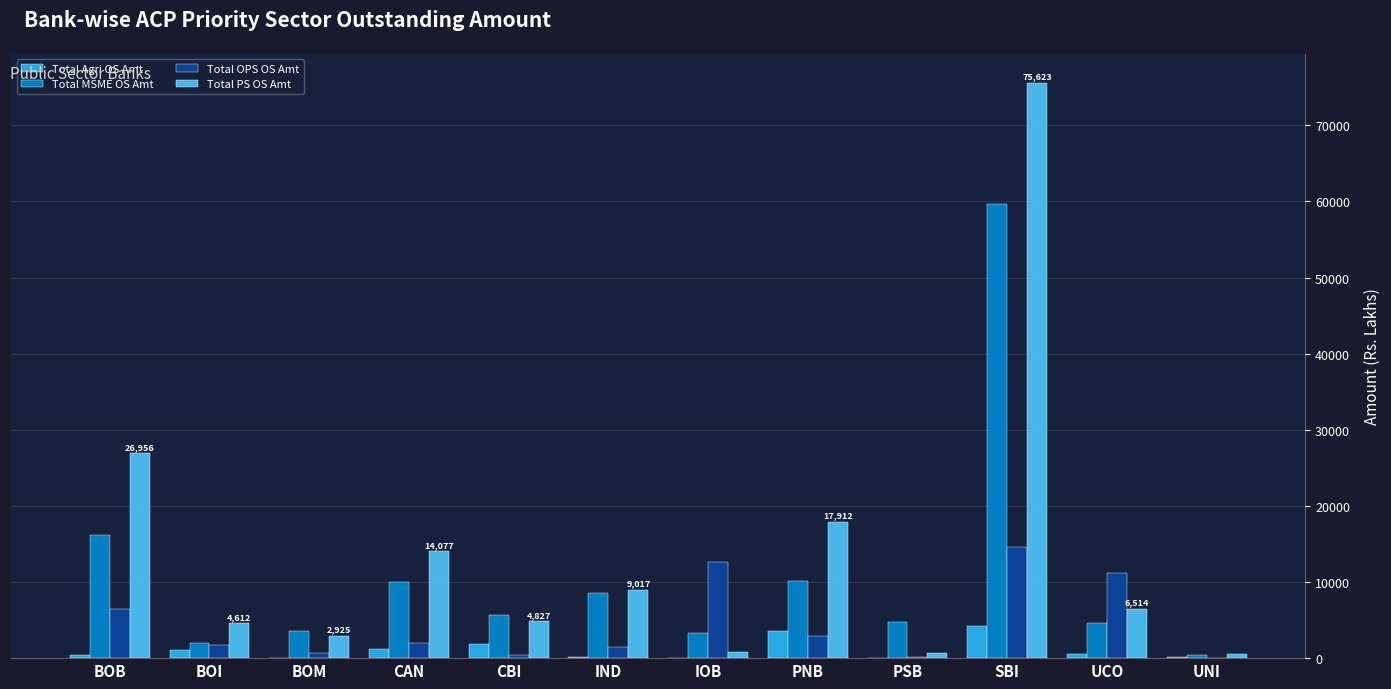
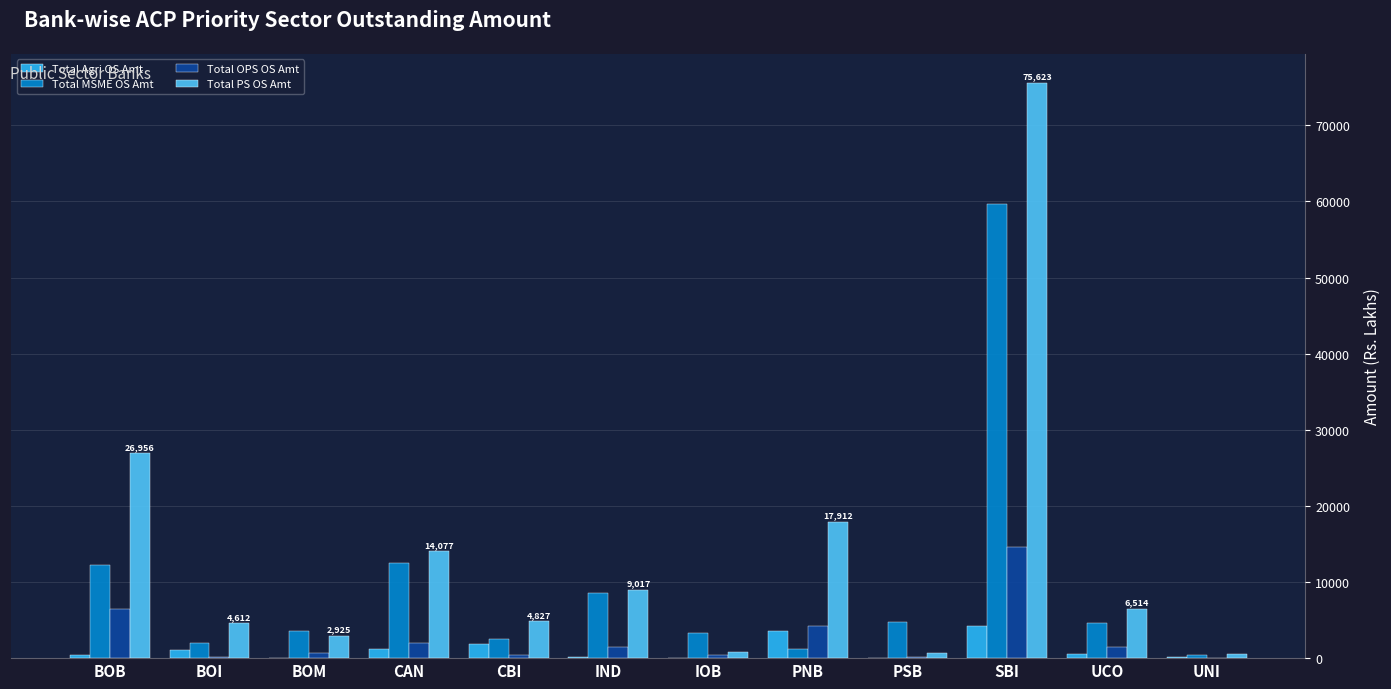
  {
    "Total MSME OS Amt": {
-     "BOB": 16000,
+     "BOB": 12000,
      "BOI": 2000,
      "BOM": 4000,
-     "CAN": 10000,
-     "CBI": 6000,
+     "CAN": 12000,
+     "CBI": 3000,
      "IND": 9000,
      "IOB": 3000,
-     "PNB": 10000,
+     "PNB": 1000,
      "PSB": 5000,
      "SBI": 60000,
      "UCO": 5000,
      "UNI": 0
    },
    "Total OPS OS Amt": {
      "BOB": 6000,
-     "BOI": 2000,
+     "BOI": 0,
      "BOM": 1000,
      "CAN": 2000,
      "CBI": 0,
      "IND": 2000,
-     "IOB": 13000,
-     "PNB": 3000,
+     "IOB": 0,
+     "PNB": 4000,
      "SBI": 15000,
-     "UCO": 11000
+     "UCO": 1000
    }
  }
